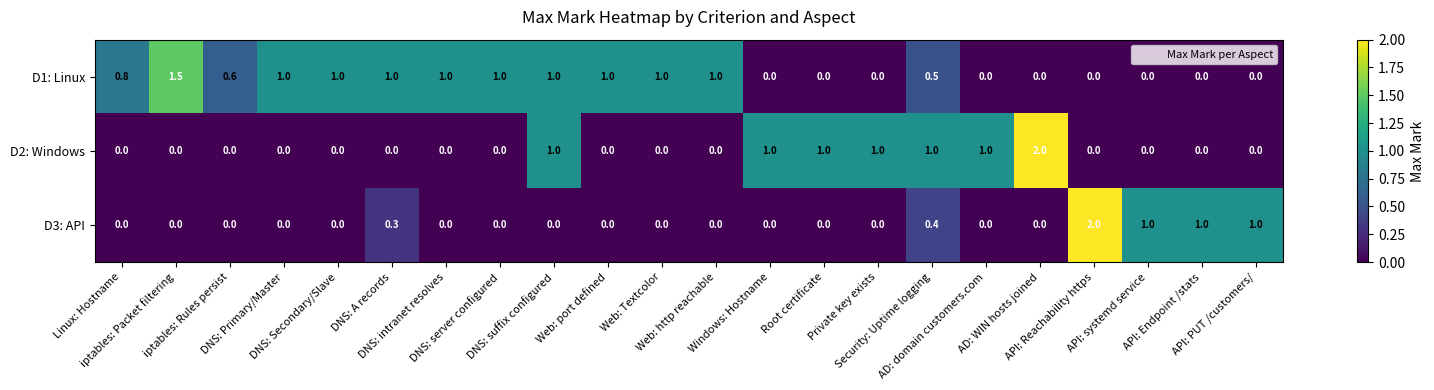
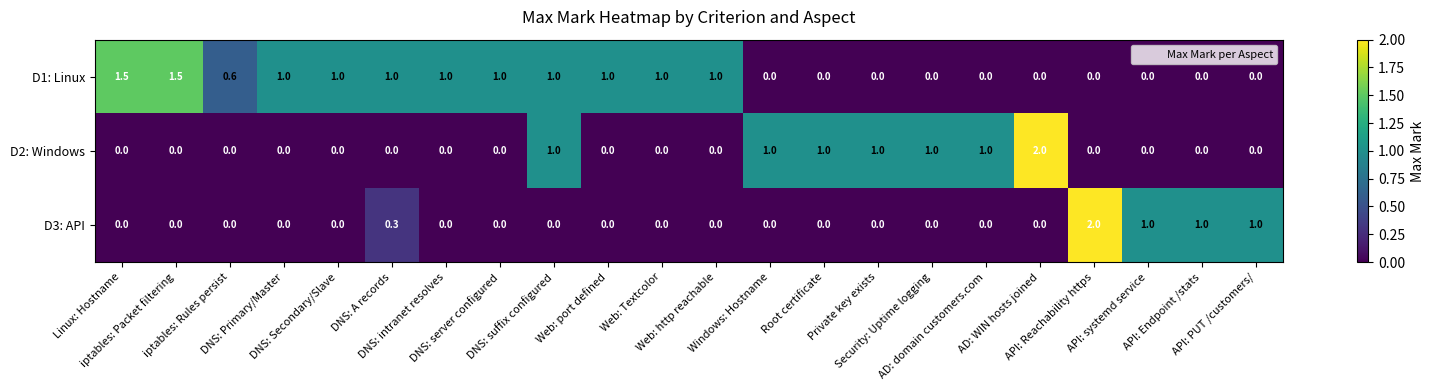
  {
    "D1: Linux": {
-     "Linux: Hostname": 0.8,
+     "Linux: Hostname": 1.5,
      "iptables: Packet filtering": 1.5,
      "iptables: Rules persist": 0.6,
      "DNS: Primary/Master": 1.0,
      "DNS: Secondary/Slave": 1.0,
      "DNS: A records": 1.0,
      "DNS: intranet resolves": 1.0,
      "DNS: server configured": 1.0,
      "DNS: suffix configured": 1.0,
      "Web: port defined": 1.0,
      "Web: Textcolor": 1.0,
      "Web: http reachable": 1.0,
      "Windows: Hostname": 0.0,
      "Root certificate": 0.0,
      "Private key exists": 0.0,
-     "Security: Uptime logging": 0.5,
+     "Security: Uptime logging": 0.0,
      "AD: domain customers.com": 0.0,
      "AD: WIN hosts joined": 0.0,
      "API: Reachability https": 0.0,
      "API: systemd service": 0.0,
      "API: Endpoint /stats": 0.0,
      "API: PUT /customers/": 0.0
    },
    "D2: Windows": {
      "Linux: Hostname": 0.0,
      "iptables: Packet filtering": 0.0,
      "iptables: Rules persist": 0.0,
      "DNS: Primary/Master": 0.0,
      "DNS: Secondary/Slave": 0.0,
      "DNS: A records": 0.0,
      "DNS: intranet resolves": 0.0,
      "DNS: server configured": 0.0,
      "DNS: suffix configured": 1.0,
      "Web: port defined": 0.0,
      "Web: Textcolor": 0.0,
      "Web: http reachable": 0.0,
      "Windows: Hostname": 1.0,
      "Root certificate": 1.0,
      "Private key exists": 1.0,
      "Security: Uptime logging": 1.0,
      "AD: domain customers.com": 1.0,
      "AD: WIN hosts joined": 2.0,
      "API: Reachability https": 0.0,
      "API: systemd service": 0.0,
      "API: Endpoint /stats": 0.0,
      "API: PUT /customers/": 0.0
    },
    "D3: API": {
      "Linux: Hostname": 0.0,
      "iptables: Packet filtering": 0.0,
      "iptables: Rules persist": 0.0,
      "DNS: Primary/Master": 0.0,
      "DNS: Secondary/Slave": 0.0,
      "DNS: A records": 0.3,
      "DNS: intranet resolves": 0.0,
      "DNS: server configured": 0.0,
      "DNS: suffix configured": 0.0,
      "Web: port defined": 0.0,
      "Web: Textcolor": 0.0,
      "Web: http reachable": 0.0,
      "Windows: Hostname": 0.0,
      "Root certificate": 0.0,
      "Private key exists": 0.0,
-     "Security: Uptime logging": 0.4,
+     "Security: Uptime logging": 0.0,
      "AD: domain customers.com": 0.0,
      "AD: WIN hosts joined": 0.0,
      "API: Reachability https": 2.0,
      "API: systemd service": 1.0,
      "API: Endpoint /stats": 1.0,
      "API: PUT /customers/": 1.0
    }
  }
